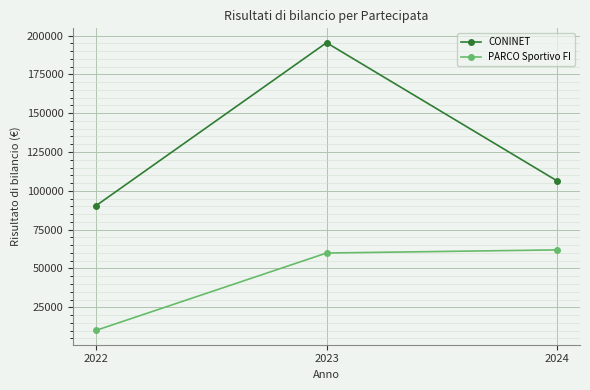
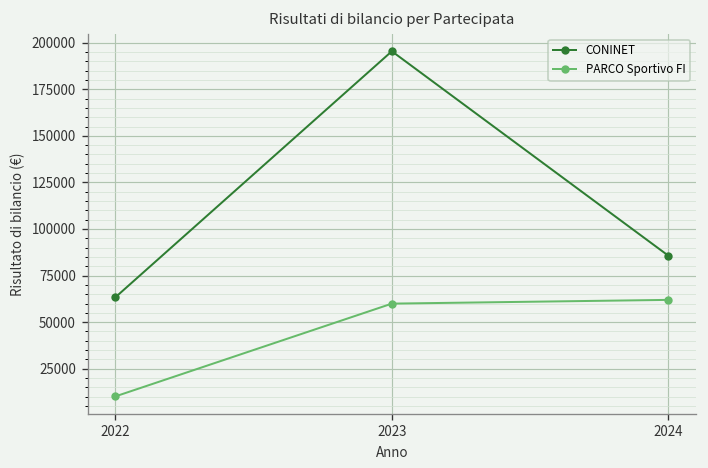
  {
    "CONINET": {
-     "2022": 90000,
+     "2022": 63000,
      "2023": 195000,
-     "2024": 106000
+     "2024": 86000
    },
    "PARCO Sportivo FI": {
      "2022": 10000,
      "2023": 60000,
      "2024": 62000
    }
  }
